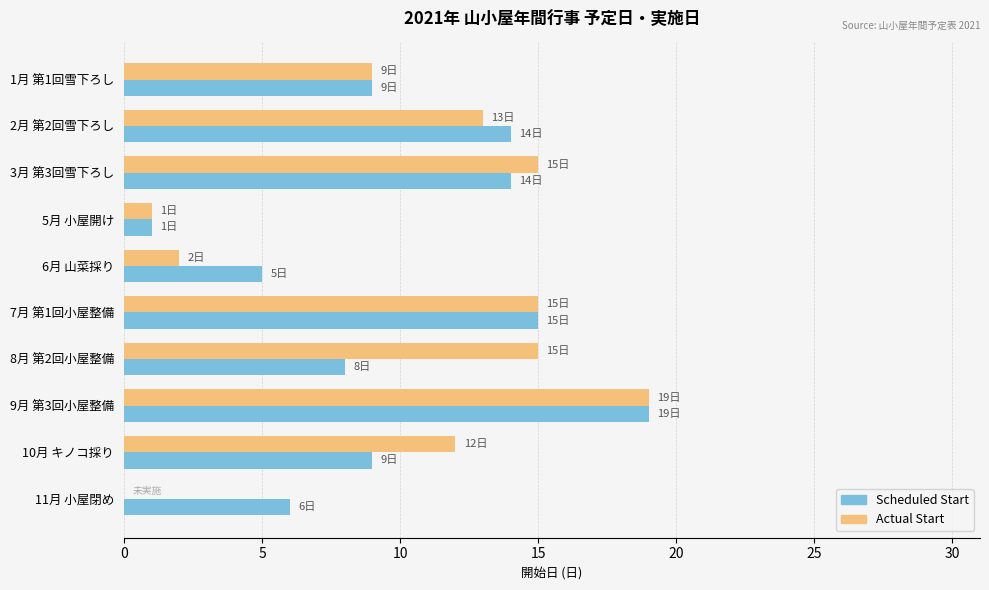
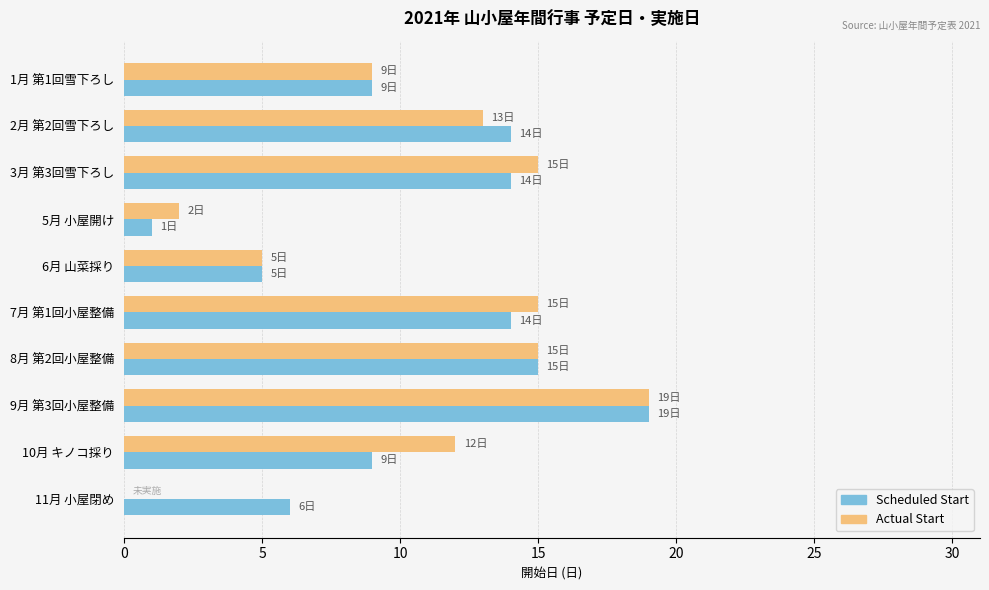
  {
    "Scheduled Start": {
      "1月 第1回雪下ろし": "9日",
      "2月 第2回雪下ろし": "14日",
      "3月 第3回雪下ろし": "14日",
      "5月 小屋開け": "1日",
      "6月 山菜採り": "5日",
-     "7月 第1回小屋整備": "15日",
-     "8月 第2回小屋整備": "8日",
+     "7月 第1回小屋整備": "14日",
+     "8月 第2回小屋整備": "15日",
      "9月 第3回小屋整備": "19日",
      "10月 キノコ採り": "9日",
      "11月 小屋閉め": "6日"
    },
    "Actual Start": {
      "1月 第1回雪下ろし": "9日",
      "2月 第2回雪下ろし": "13日",
      "3月 第3回雪下ろし": "15日",
-     "5月 小屋開け": "1日",
-     "6月 山菜採り": "2日",
+     "5月 小屋開け": "2日",
+     "6月 山菜採り": "5日",
      "7月 第1回小屋整備": "15日",
      "8月 第2回小屋整備": "15日",
      "9月 第3回小屋整備": "19日",
      "10月 キノコ採り": "12日"
    }
  }
